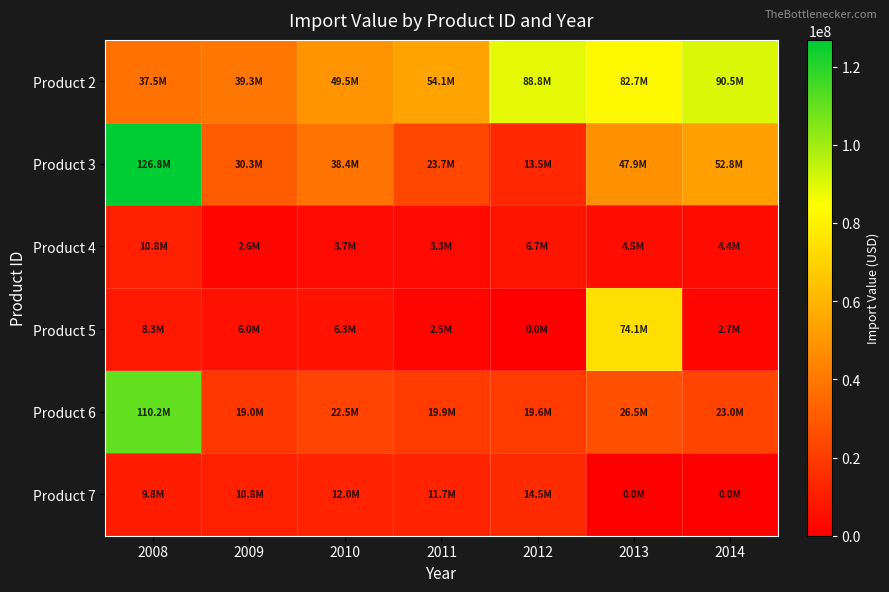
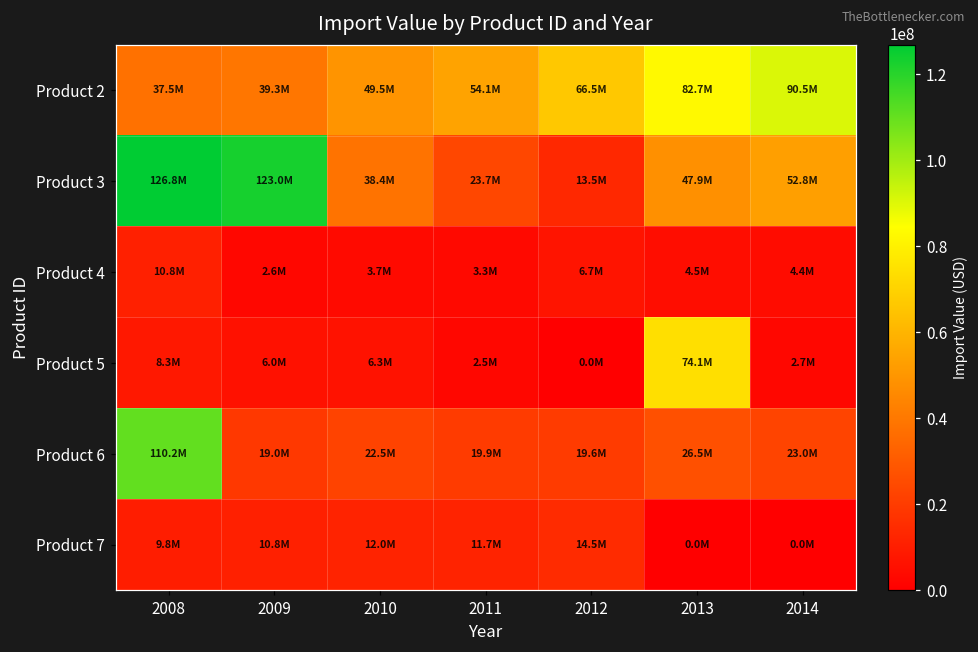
  {
    "Product 2": {
      "2008": "37.5M",
      "2009": "39.3M",
      "2010": "49.5M",
      "2011": "54.1M",
-     "2012": "88.8M",
+     "2012": "66.5M",
      "2013": "82.7M",
      "2014": "90.5M"
    },
    "Product 3": {
      "2008": "126.8M",
-     "2009": "30.3M",
+     "2009": "123.0M",
      "2010": "38.4M",
      "2011": "23.7M",
      "2012": "13.5M",
      "2013": "47.9M",
      "2014": "52.8M"
    },
    "Product 4": {
      "2008": "10.8M",
      "2009": "2.6M",
      "2010": "3.7M",
      "2011": "3.3M",
      "2012": "6.7M",
      "2013": "4.5M",
      "2014": "4.4M"
    },
    "Product 5": {
      "2008": "8.3M",
      "2009": "6.0M",
      "2010": "6.3M",
      "2011": "2.5M",
      "2012": "0.0M",
      "2013": "74.1M",
      "2014": "2.7M"
    },
    "Product 6": {
      "2008": "110.2M",
      "2009": "19.0M",
      "2010": "22.5M",
      "2011": "19.9M",
      "2012": "19.6M",
      "2013": "26.5M",
      "2014": "23.0M"
    },
    "Product 7": {
      "2008": "9.8M",
      "2009": "10.8M",
      "2010": "12.0M",
      "2011": "11.7M",
      "2012": "14.5M",
      "2013": "0.0M",
      "2014": "0.0M"
    }
  }
